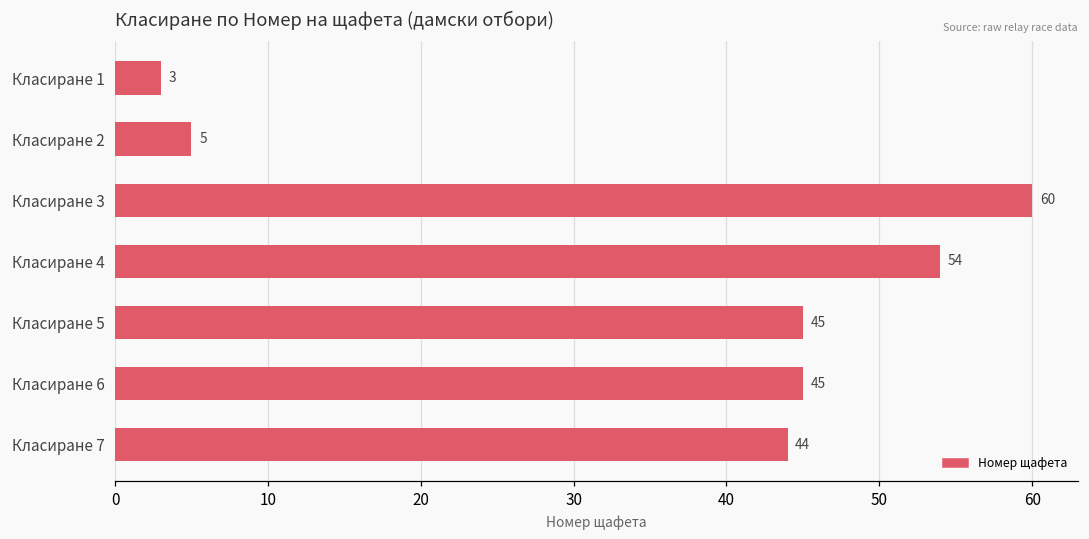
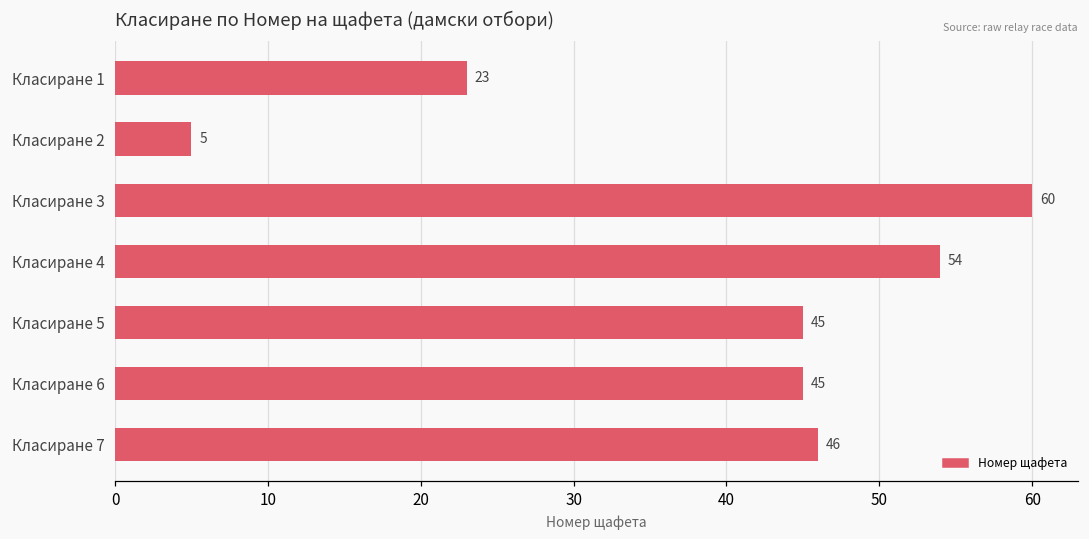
  {
-   "Класиране 1": 3,
+   "Класиране 1": 23,
    "Класиране 2": 5,
    "Класиране 3": 60,
    "Класиране 4": 54,
    "Класиране 5": 45,
    "Класиране 6": 45,
-   "Класиране 7": 44
+   "Класиране 7": 46
  }
